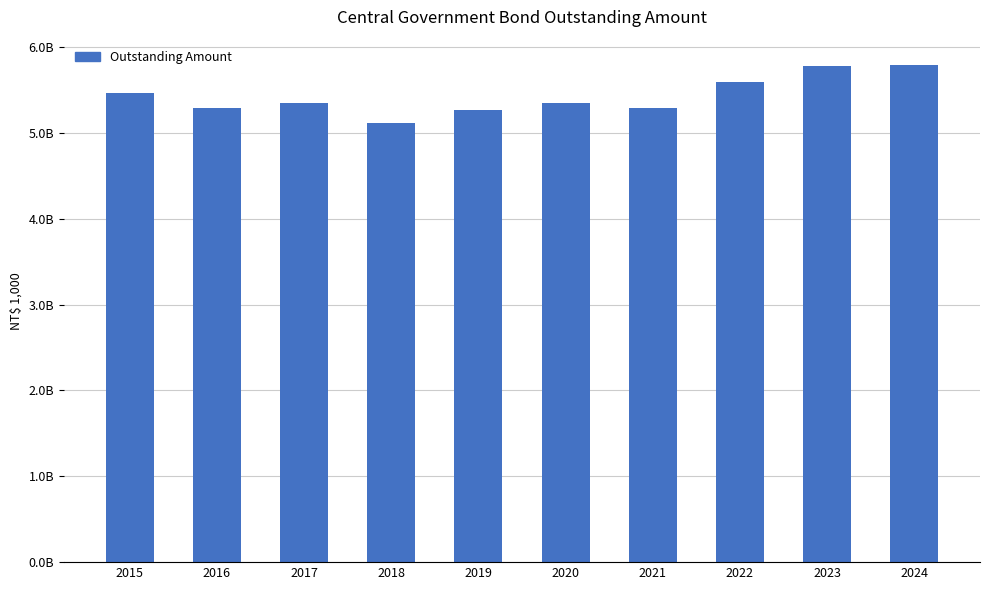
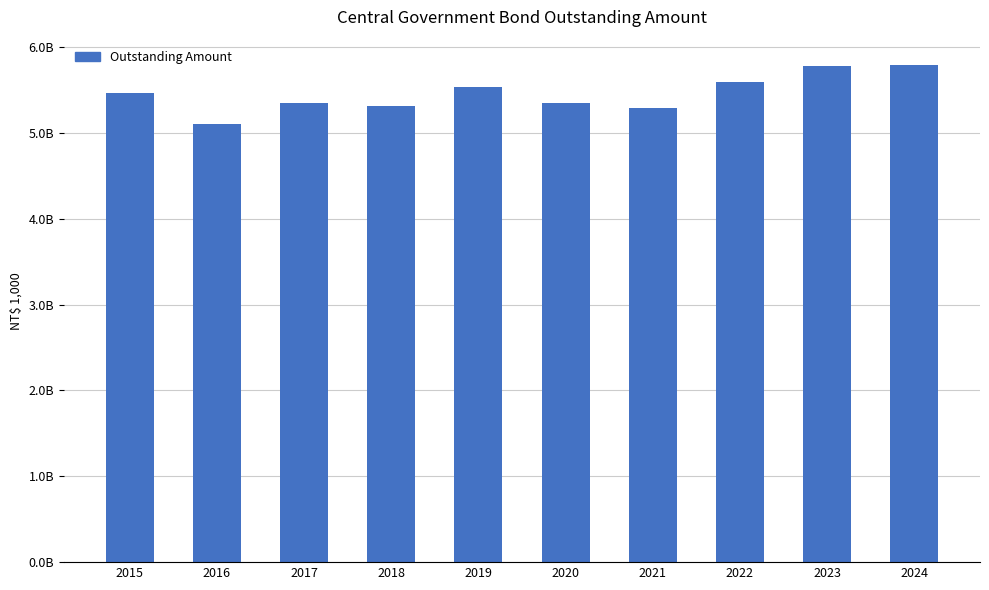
  {
    "2015": 5500000000,
-   "2016": 5300000000,
+   "2016": 5100000000,
    "2017": 5300000000,
-   "2018": 5100000000,
-   "2019": 5300000000,
+   "2018": 5300000000,
+   "2019": 5500000000,
    "2020": 5300000000,
    "2021": 5300000000,
    "2022": 5600000000,
    "2023": 5800000000,
    "2024": 5800000000
  }
